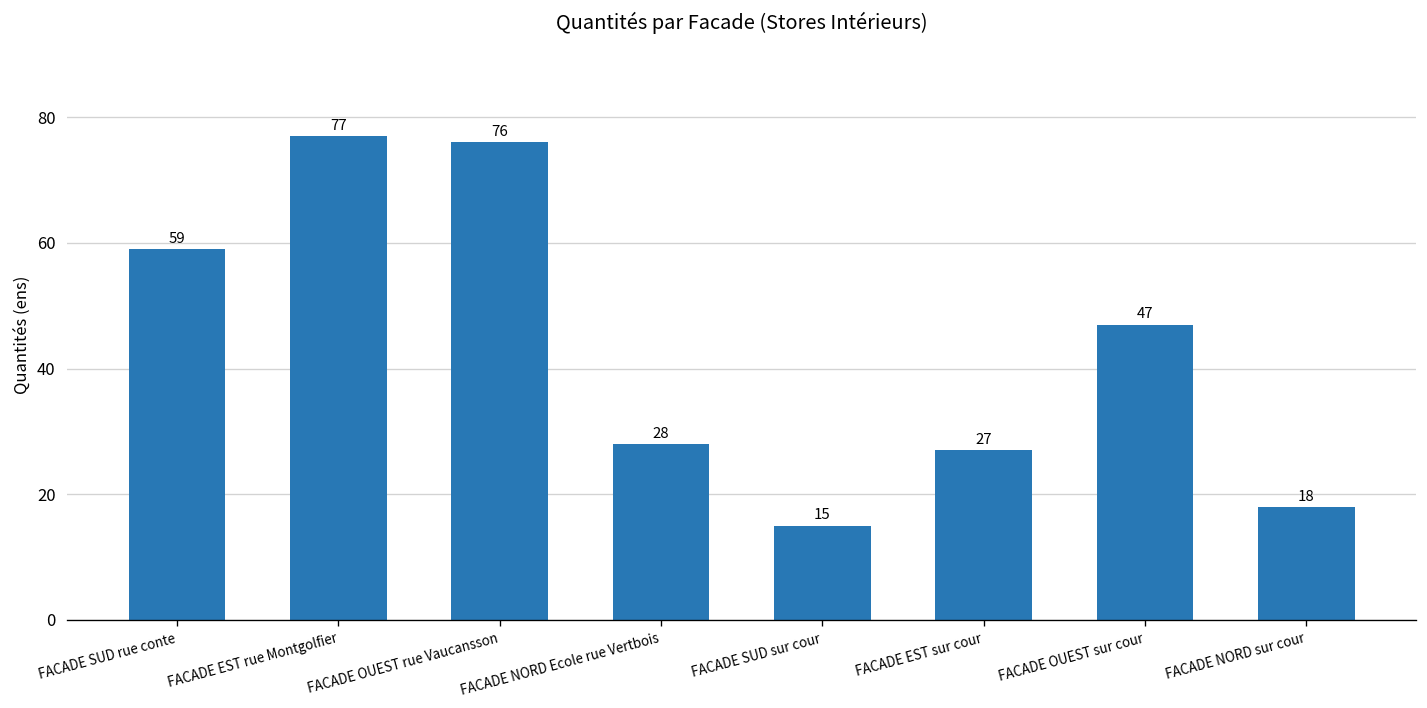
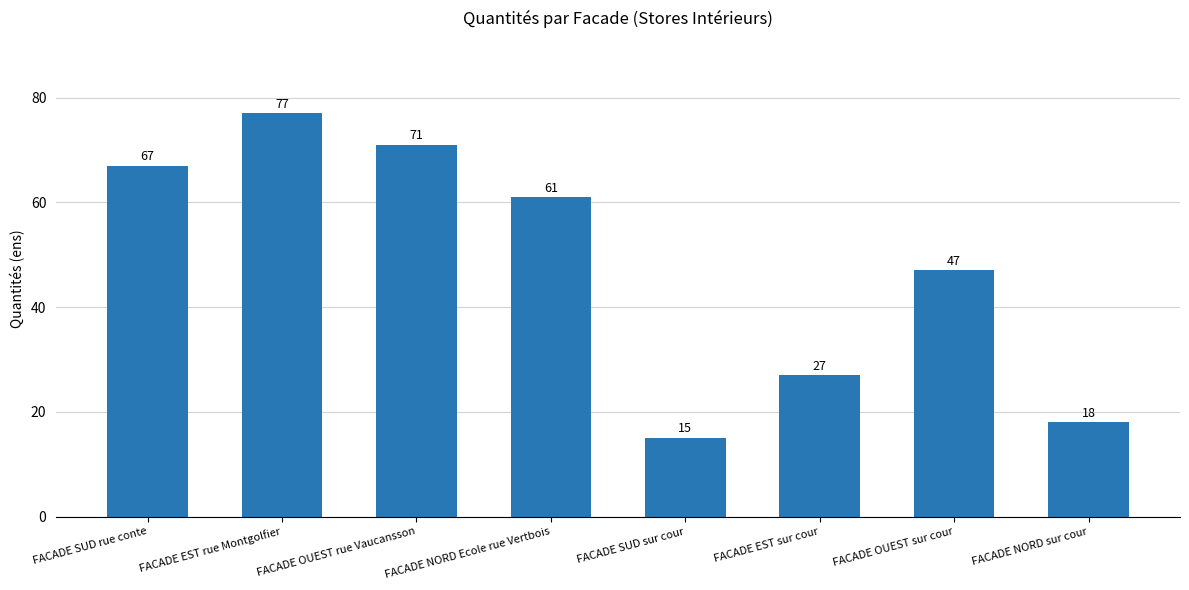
  {
-   "FACADE SUD rue conte": 59,
+   "FACADE SUD rue conte": 67,
    "FACADE EST rue Montgolfier": 77,
-   "FACADE OUEST rue Vaucansson": 76,
-   "FACADE NORD Ecole rue Vertbois": 28,
+   "FACADE OUEST rue Vaucansson": 71,
+   "FACADE NORD Ecole rue Vertbois": 61,
    "FACADE SUD sur cour": 15,
    "FACADE EST sur cour": 27,
    "FACADE OUEST sur cour": 47,
    "FACADE NORD sur cour": 18
  }
